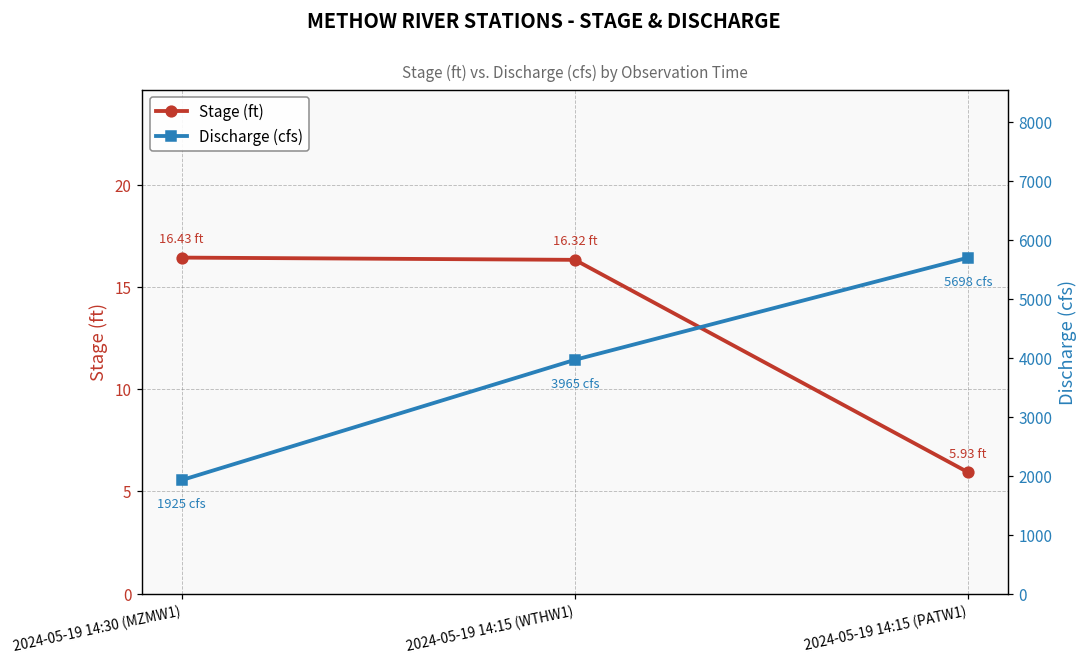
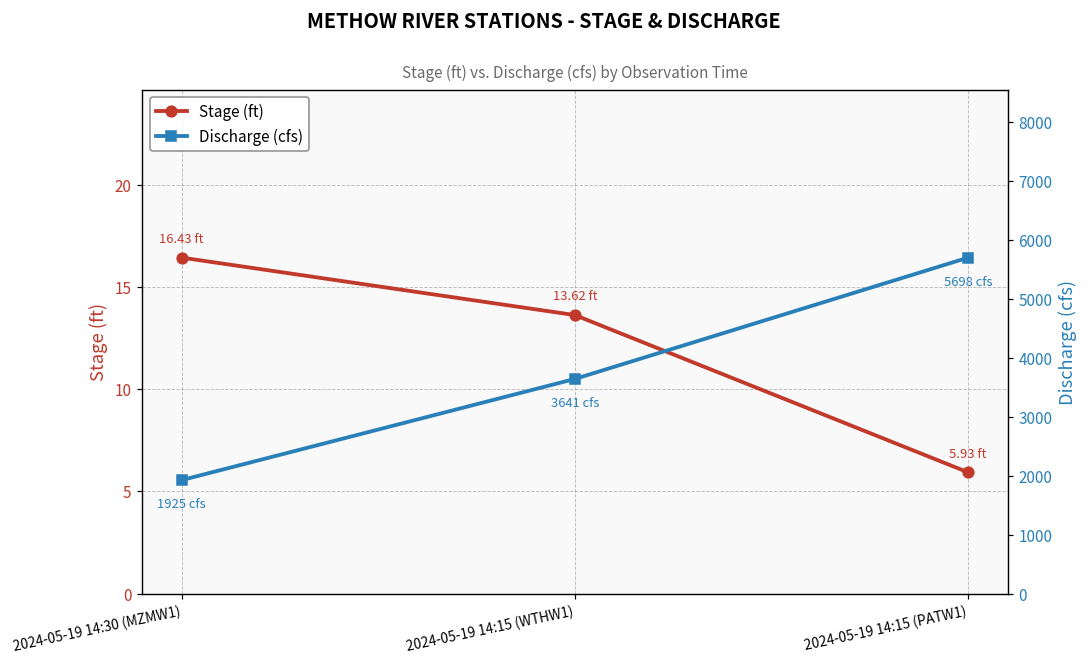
  {
    "Stage (ft)": {
      "2024-05-19 14:30 (MZMW1)": 16.43,
-     "2024-05-19 14:15 (WTHW1)": 16.32,
+     "2024-05-19 14:15 (WTHW1)": 13.62,
      "2024-05-19 14:15 (PATW1)": 5.93
    },
    "Discharge (cfs)": {
      "2024-05-19 14:30 (MZMW1)": 1925,
-     "2024-05-19 14:15 (WTHW1)": 3965,
+     "2024-05-19 14:15 (WTHW1)": 3641,
      "2024-05-19 14:15 (PATW1)": 5698
    }
  }
